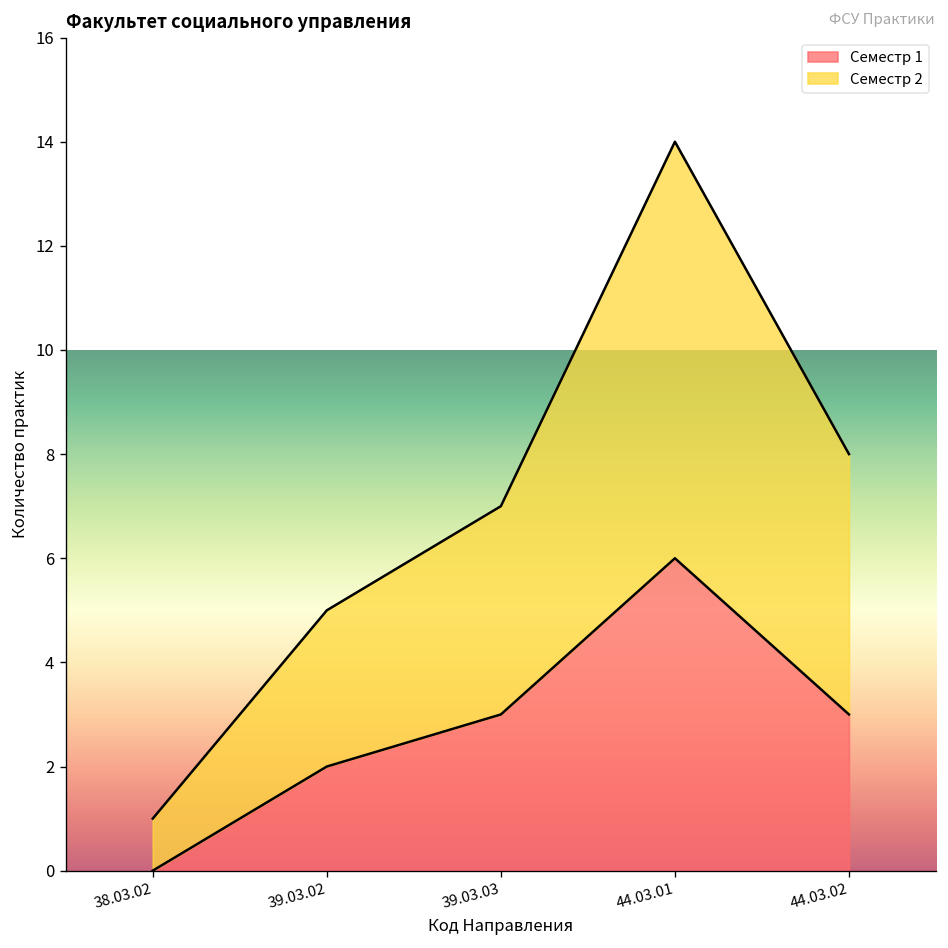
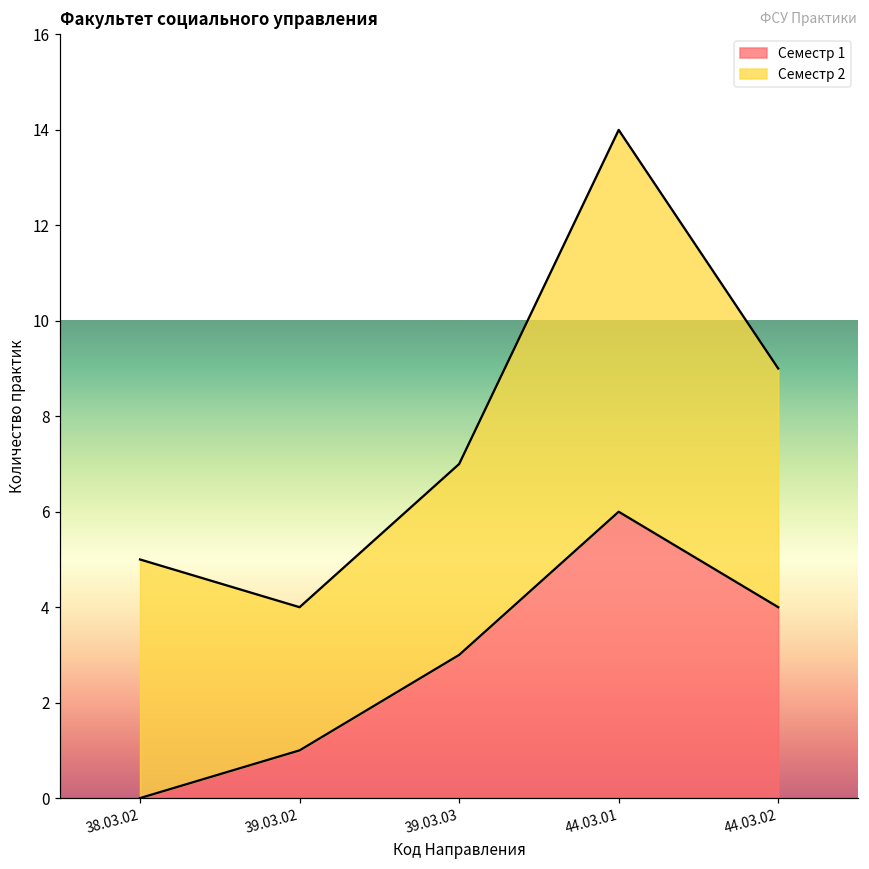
  {
    "Семестр 1": {
      "38.03.02": 0,
-     "39.03.02": 2,
+     "39.03.02": 1,
      "39.03.03": 3,
      "44.03.01": 6,
-     "44.03.02": 3
+     "44.03.02": 4
    },
    "Семестр 2": {
-     "38.03.02": 1,
+     "38.03.02": 5,
      "39.03.02": 3,
      "39.03.03": 4,
      "44.03.01": 8,
      "44.03.02": 5
    }
  }
